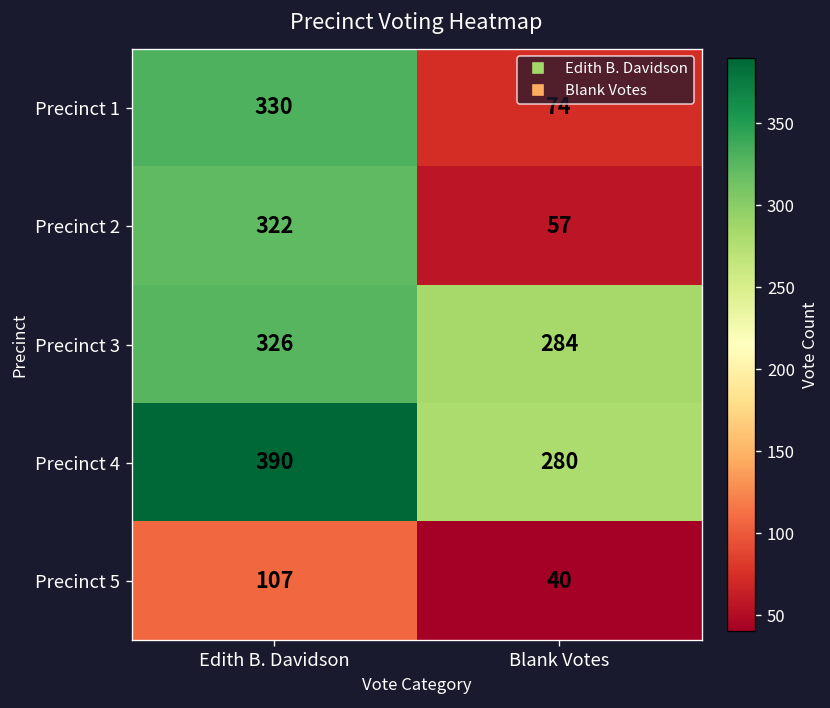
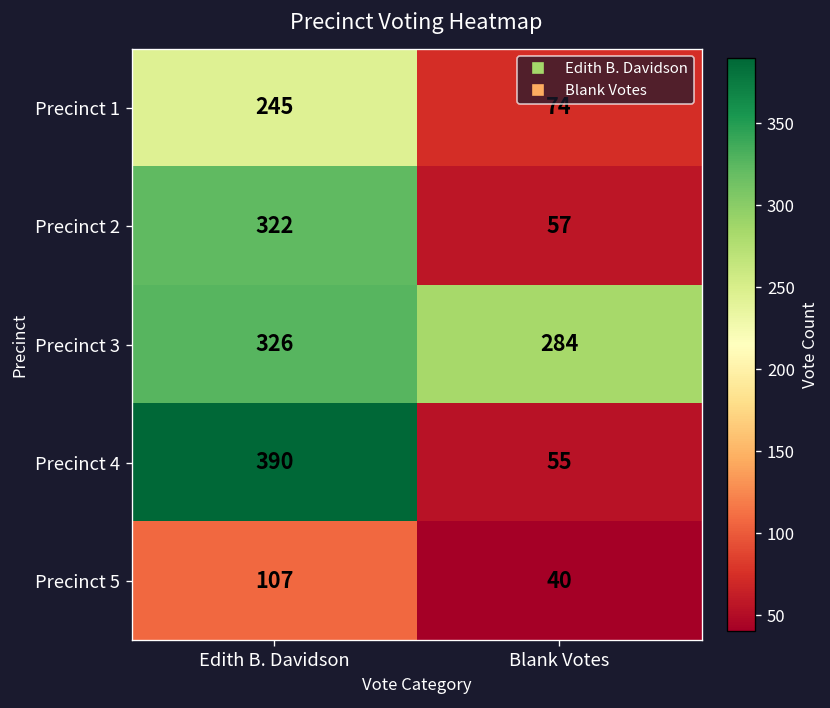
  {
    "Precinct 1": {
-     "Edith B. Davidson": 330
+     "Edith B. Davidson": 245
    },
    "Precinct 2": {
      "Edith B. Davidson": 322,
      "Blank Votes": 57
    },
    "Precinct 3": {
      "Edith B. Davidson": 326,
      "Blank Votes": 284
    },
    "Precinct 4": {
      "Edith B. Davidson": 390,
-     "Blank Votes": 280
+     "Blank Votes": 55
    },
    "Precinct 5": {
      "Edith B. Davidson": 107,
      "Blank Votes": 40
    }
  }
